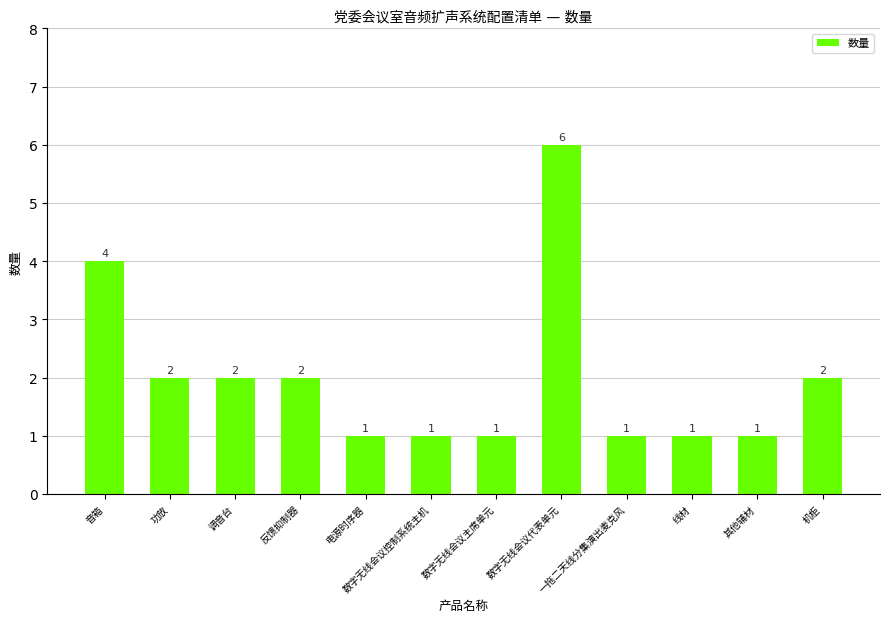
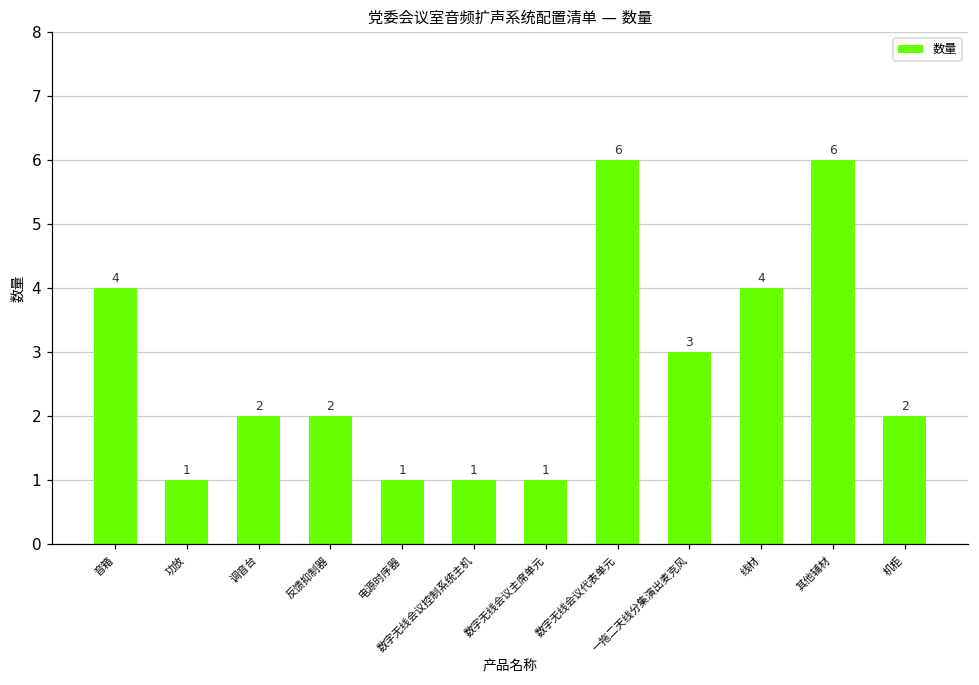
  {
    "音箱": 4,
-   "功放": 2,
+   "功放": 1,
    "调音台": 2,
    "反馈抑制器": 2,
    "电源时序器": 1,
    "数字无线会议控制系统主机": 1,
    "数字无线会议主席单元": 1,
    "数字无线会议代表单元": 6,
-   "一拖二天线分集演出麦克风": 1,
-   "线材": 1,
-   "其他辅材": 1,
+   "一拖二天线分集演出麦克风": 3,
+   "线材": 4,
+   "其他辅材": 6,
    "机柜": 2
  }
